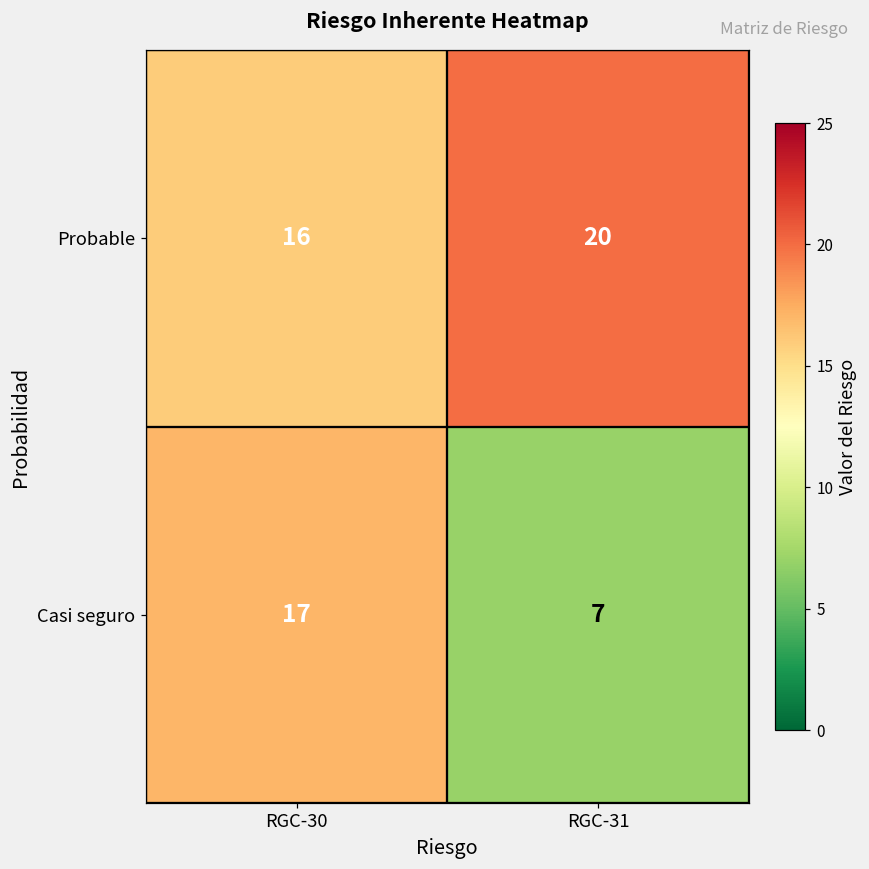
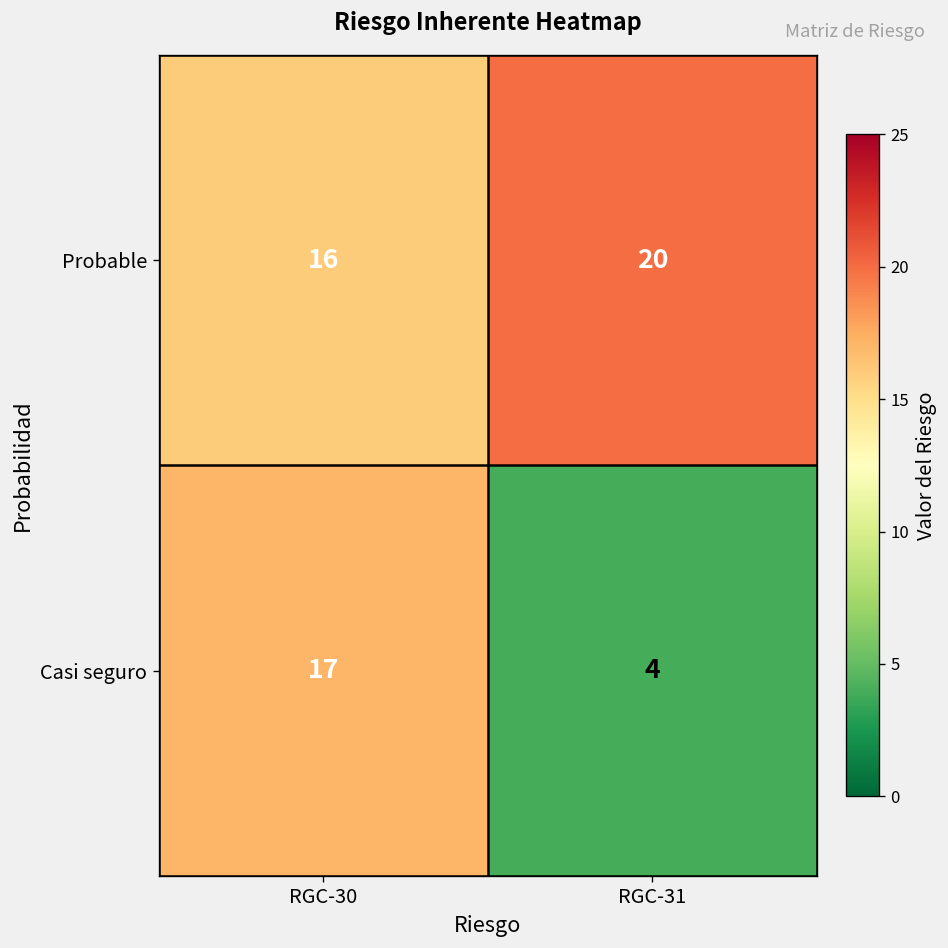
  {
    "Probable": {
      "RGC-30": 16,
      "RGC-31": 20
    },
    "Casi seguro": {
      "RGC-30": 17,
-     "RGC-31": 7
+     "RGC-31": 4
    }
  }
